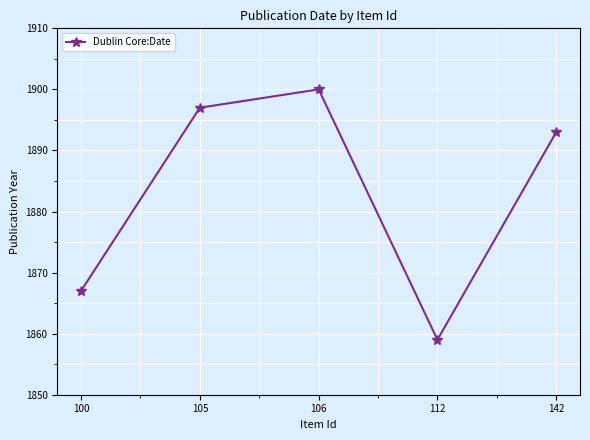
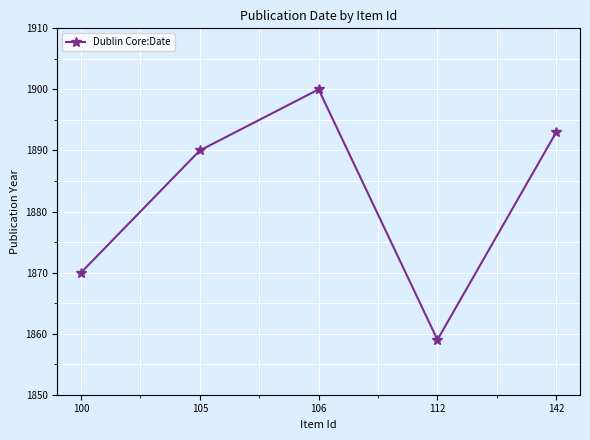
  {
-   "100": 1867,
-   "105": 1897,
+   "100": 1870,
+   "105": 1890,
    "106": 1900,
    "112": 1859,
    "142": 1893
  }
